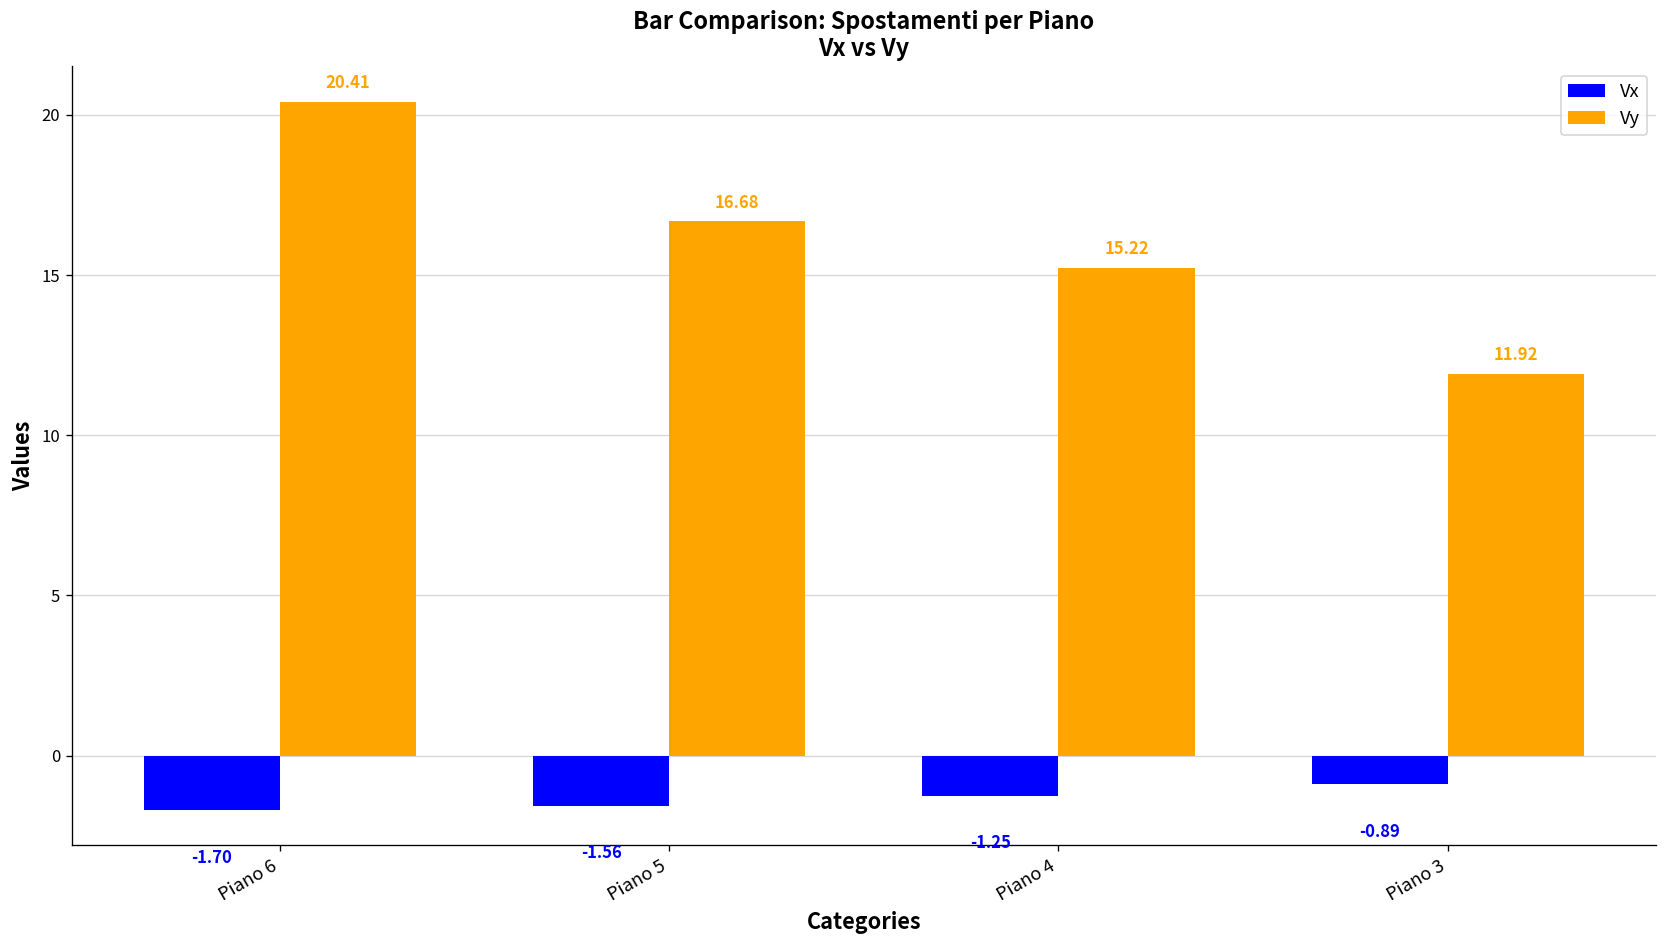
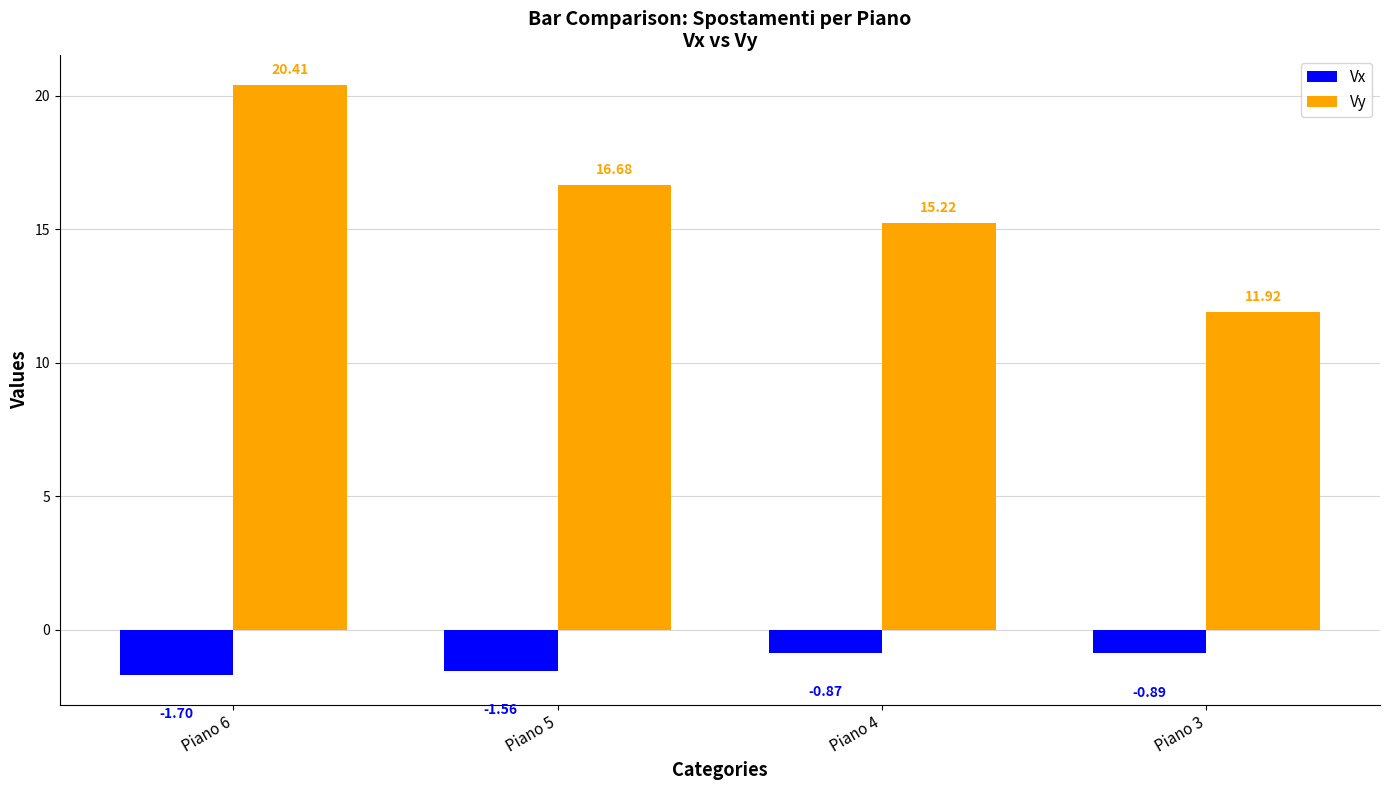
  {
    "Vx": {
-     "Piano 4": -1.25
+     "Piano 4": -0.87
    },
    "Vy": {
      "Piano 6": 20.41,
      "Piano 5": 16.68,
      "Piano 4": 15.22,
      "Piano 3": 11.92
    }
  }
